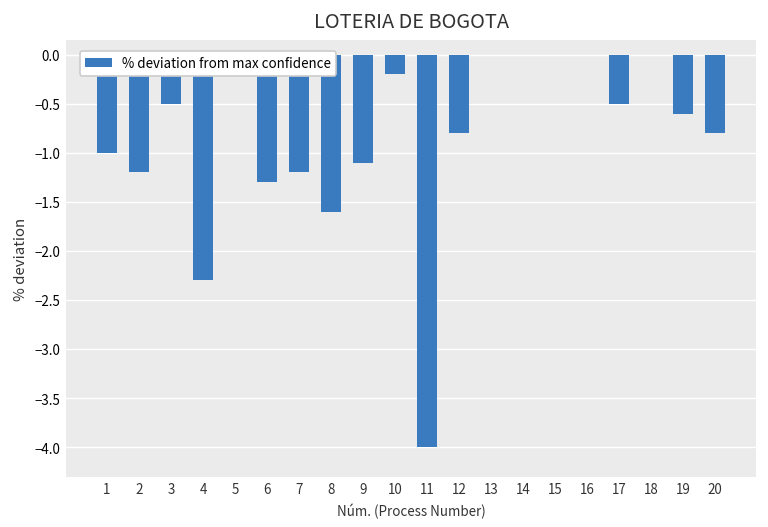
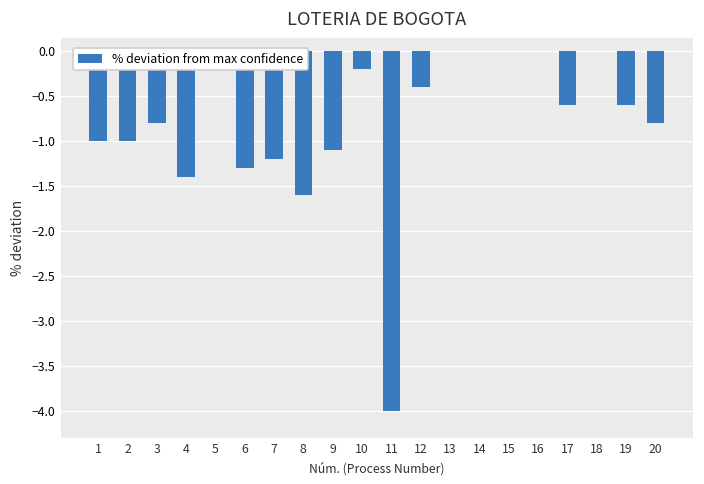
  {
    "1": -1.0,
-   "2": -1.2,
-   "3": -0.5,
-   "4": -2.3,
+   "2": -1.0,
+   "3": -0.8,
+   "4": -1.4,
    "6": -1.3,
    "7": -1.2,
    "8": -1.6,
    "9": -1.1,
    "10": -0.2,
    "11": -4.0,
-   "12": -0.8,
+   "12": -0.4,
    "13": 0.0,
    "14": 0.0,
    "15": 0.0,
    "16": 0.0,
-   "17": -0.5,
+   "17": -0.6,
    "18": 0.0,
    "19": -0.6,
    "20": -0.8
  }
